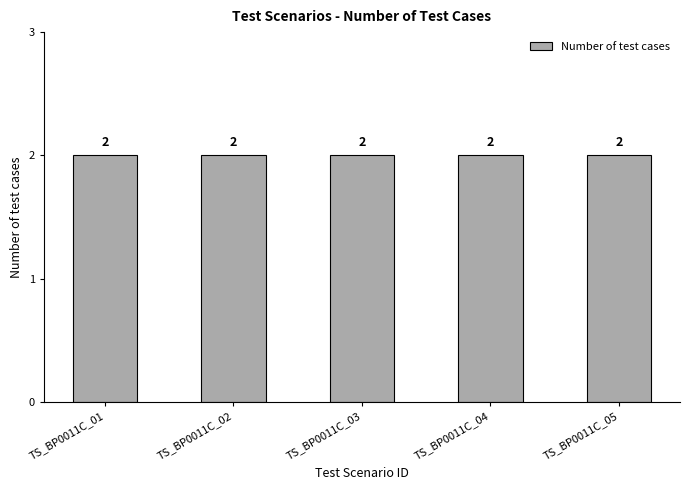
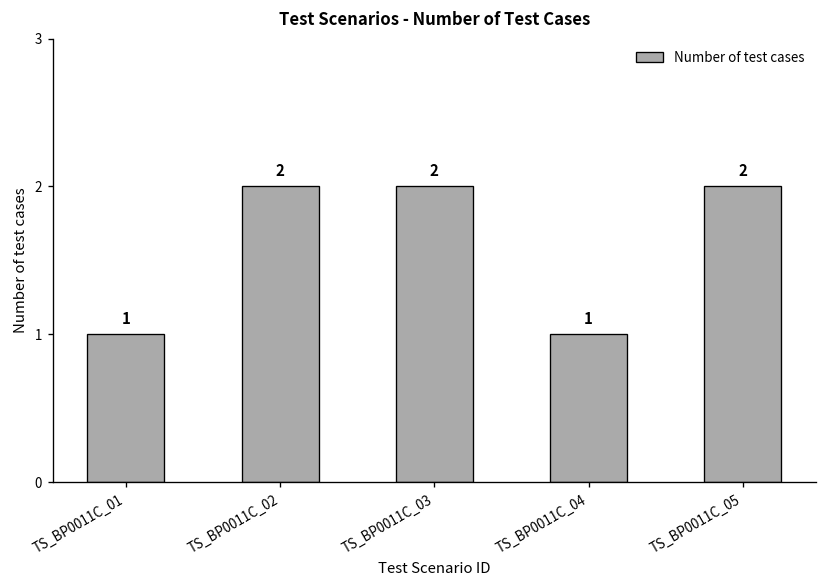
  {
-   "TS_BP0011C_01": 2,
+   "TS_BP0011C_01": 1,
    "TS_BP0011C_02": 2,
    "TS_BP0011C_03": 2,
-   "TS_BP0011C_04": 2,
+   "TS_BP0011C_04": 1,
    "TS_BP0011C_05": 2
  }
